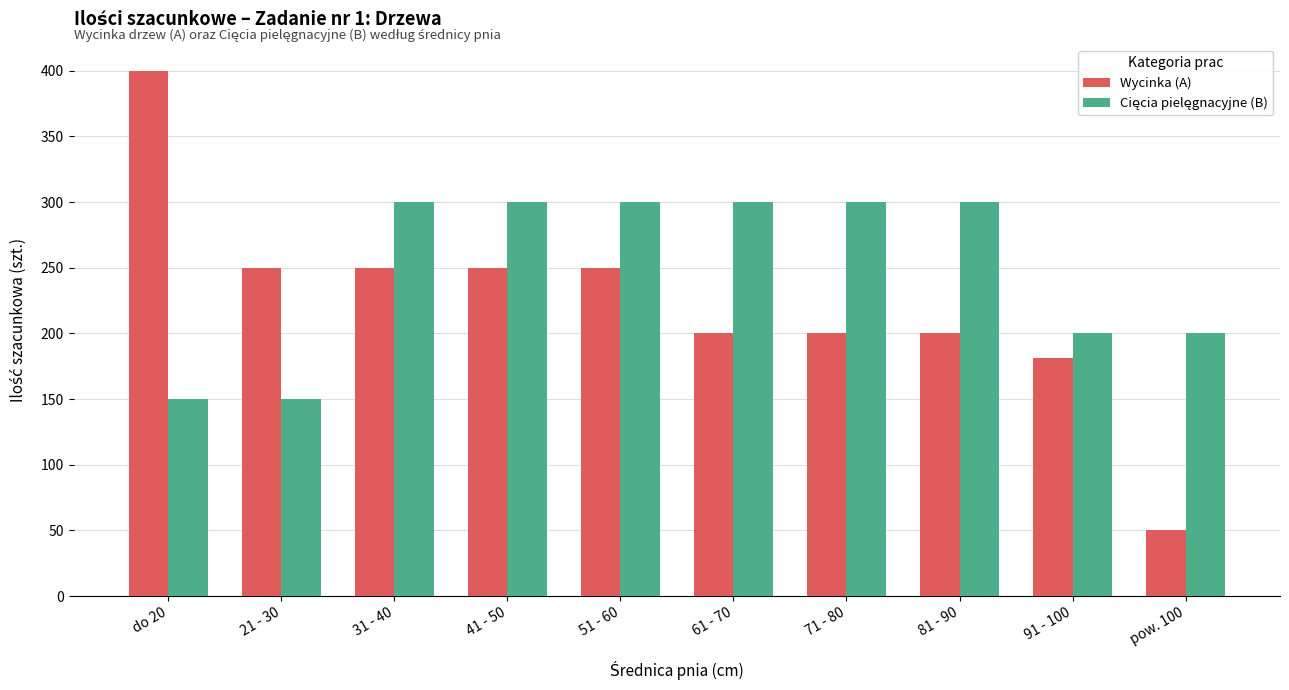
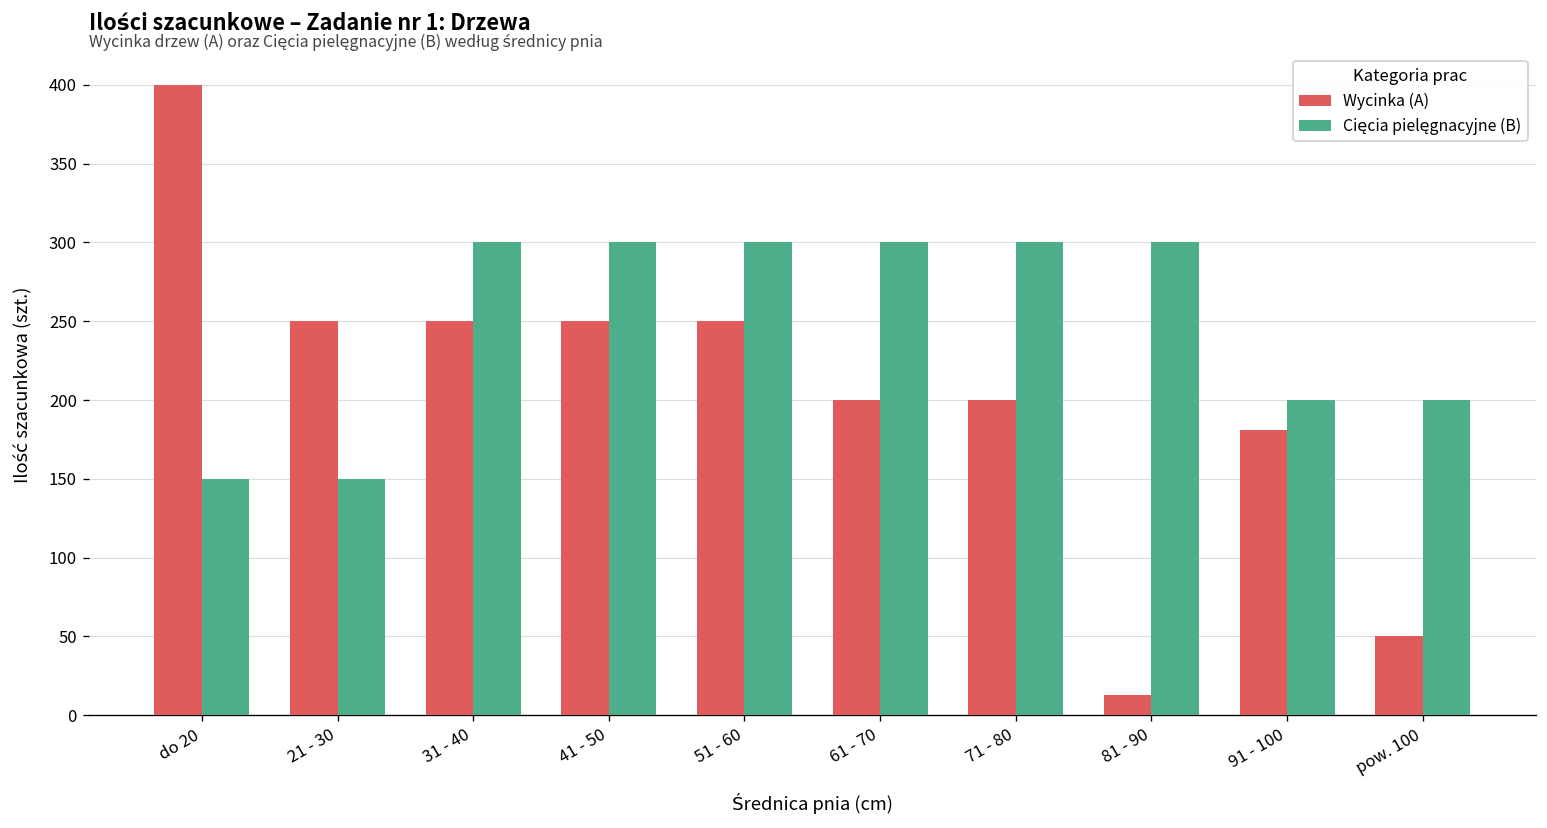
  {
    "Wycinka (A)": {
      "do 20": 400,
      "21 - 30": 250,
      "31 - 40": 250,
      "41 - 50": 250,
      "51 - 60": 250,
      "61 - 70": 200,
      "71 - 80": 200,
-     "81 - 90": 200,
+     "81 - 90": 13,
      "91 - 100": 181,
      "pow. 100": 50
    },
    "Cięcia pielęgnacyjne (B)": {
      "do 20": 150,
      "21 - 30": 150,
      "31 - 40": 300,
      "41 - 50": 300,
      "51 - 60": 300,
      "61 - 70": 300,
      "71 - 80": 300,
      "81 - 90": 300,
      "91 - 100": 200,
      "pow. 100": 200
    }
  }
